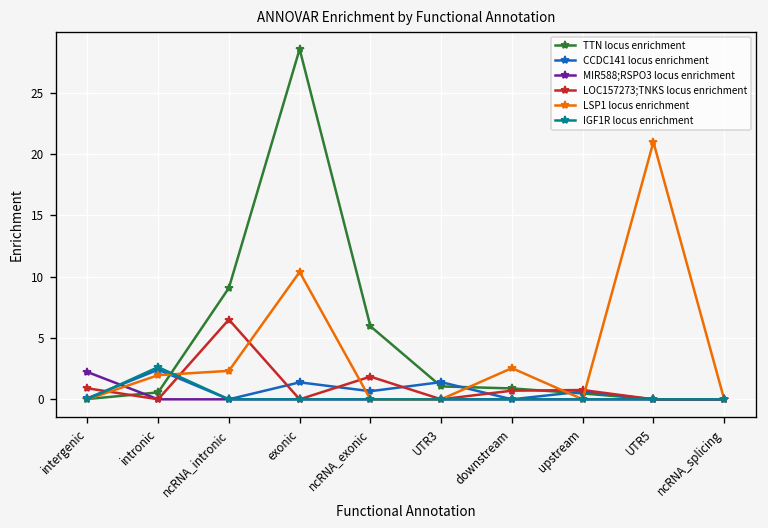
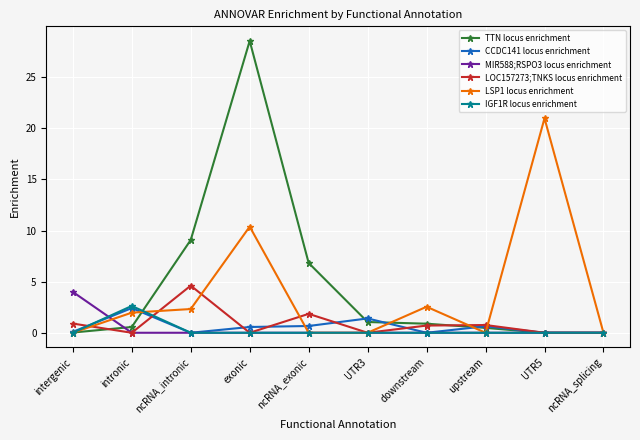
  {
    "TTN locus enrichment": {
      "intronic": 0.6,
      "ncRNA_intronic": 9.1,
      "exonic": 28.5,
-     "ncRNA_exonic": 6.0,
+     "ncRNA_exonic": 6.8,
      "UTR3": 1.1
    },
    "CCDC141 locus enrichment": {
-     "exonic": 1.4,
+     "exonic": 0.6,
      "ncRNA_exonic": 0.7,
      "UTR3": 1.4
    },
    "MIR588;RSPO3 locus enrichment": {
-     "intergenic": 2.2
+     "intergenic": 4.0
    },
    "LOC157273;TNKS locus enrichment": {
      "intergenic": 0.9,
-     "ncRNA_intronic": 6.5,
+     "ncRNA_intronic": 4.6,
      "ncRNA_exonic": 1.8
    },
    "LSP1 locus enrichment": {
      "intronic": 2.0,
      "ncRNA_intronic": 2.3,
      "exonic": 10.4,
      "downstream": 2.5,
      "UTR5": 21.0
    }
  }
